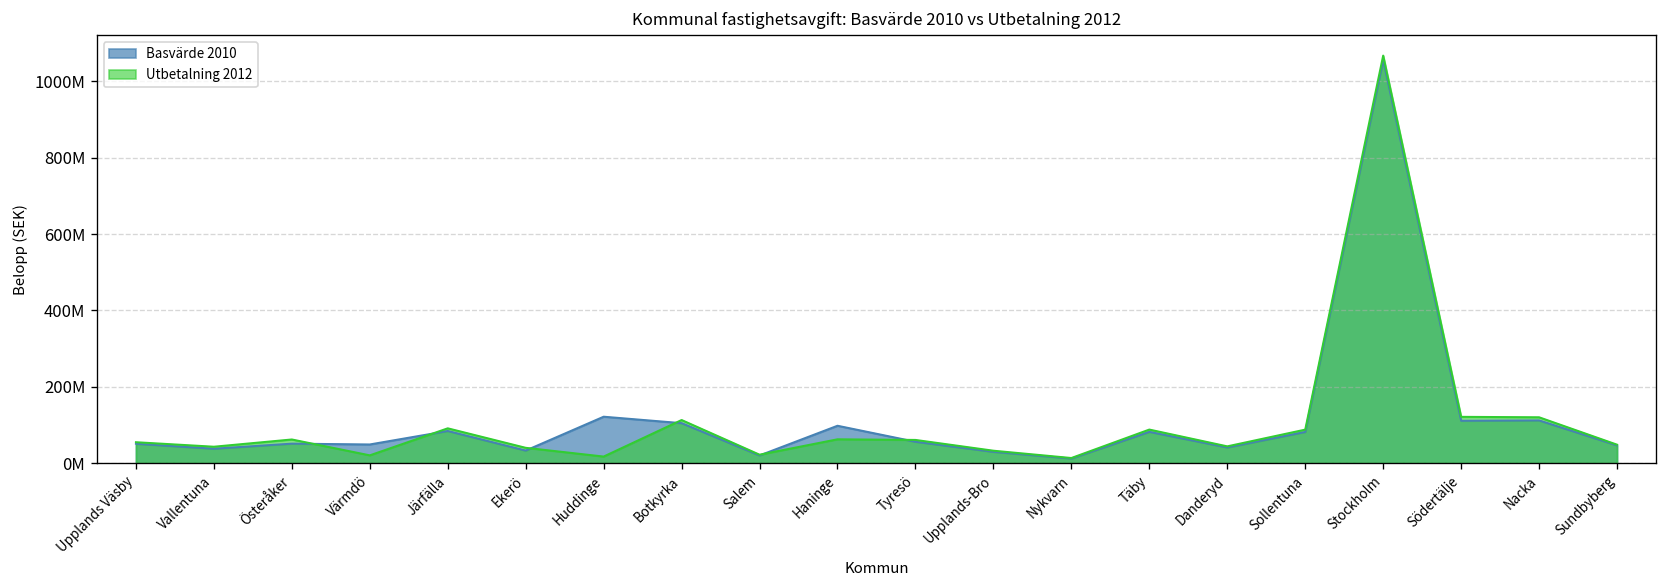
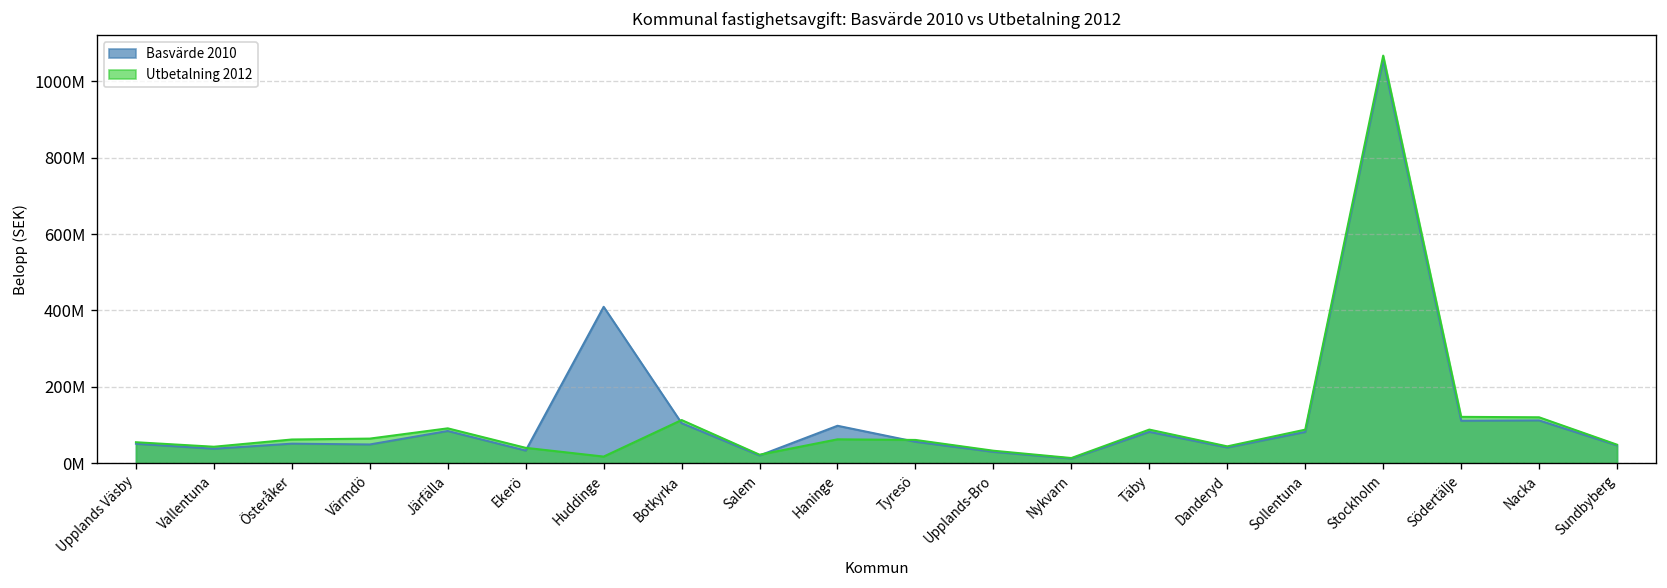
  {
    "Basvärde 2010": {
      "Österåker": 50000000,
      "Värmdö": 50000000,
-     "Huddinge": 120000000,
+     "Huddinge": 410000000,
      "Botkyrka": 100000000,
      "Haninge": 100000000,
      "Stockholm": 1060000000,
      "Södertälje": 110000000,
      "Nacka": 110000000
    },
    "Utbetalning 2012": {
      "Österåker": 60000000,
-     "Värmdö": 20000000,
+     "Värmdö": 60000000,
      "Huddinge": 20000000,
      "Botkyrka": 110000000,
      "Haninge": 60000000,
      "Stockholm": 1070000000,
      "Södertälje": 120000000,
      "Nacka": 120000000
    }
  }
